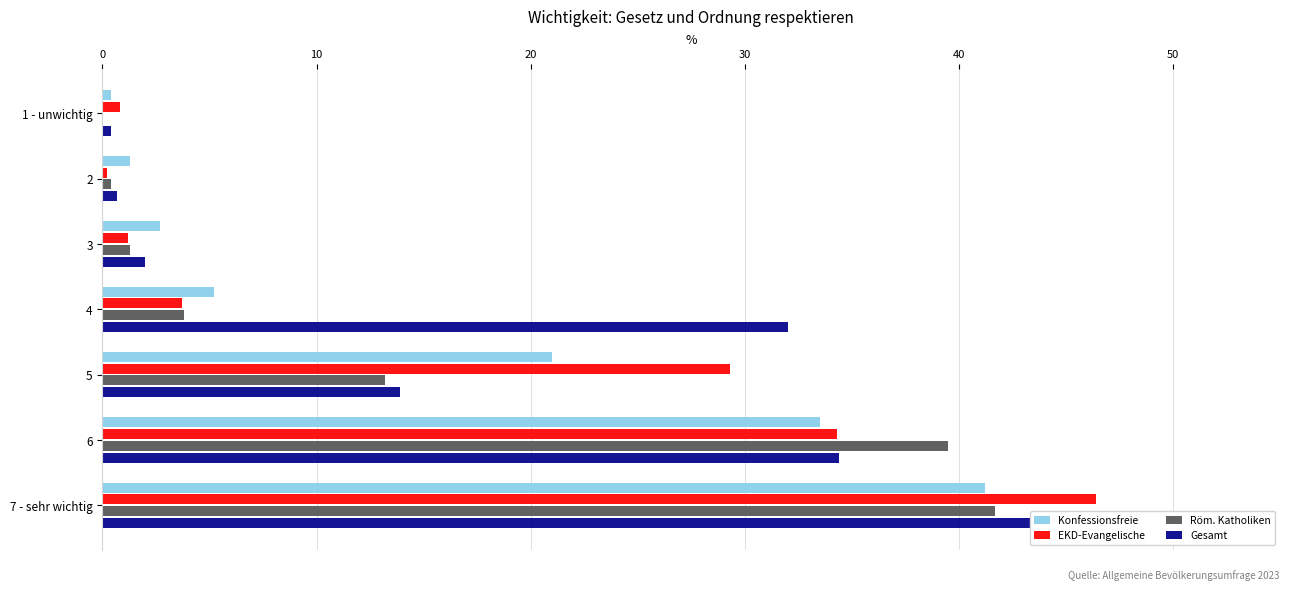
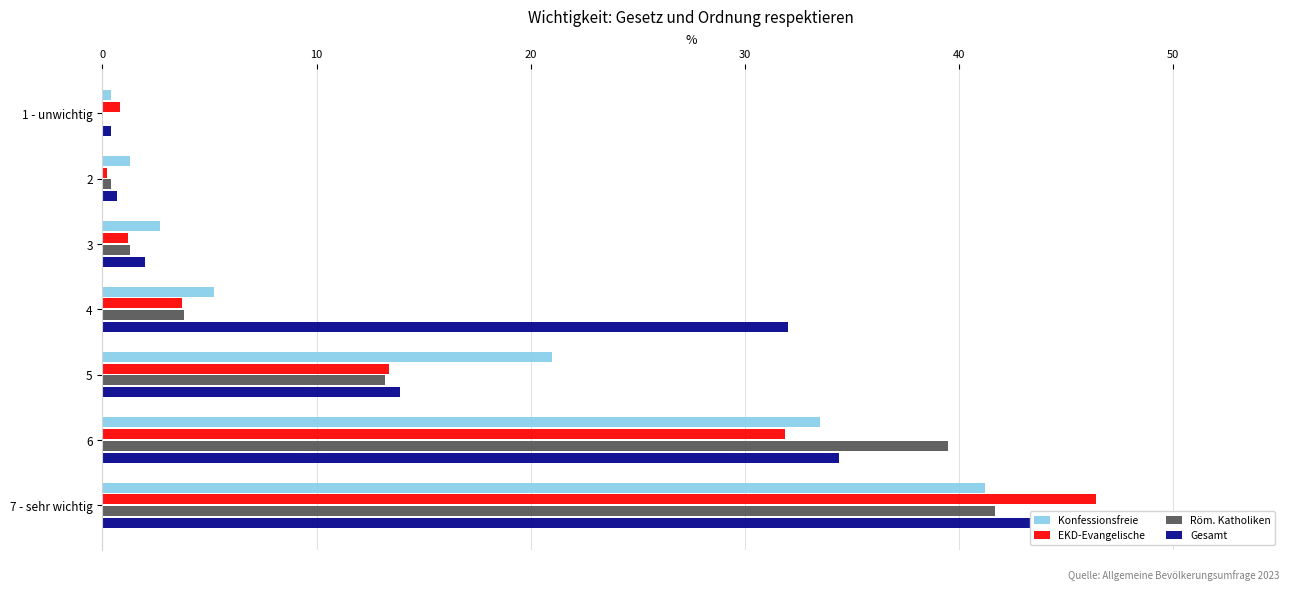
  {
    "Konfessionsfreie": {
      "1 - unwichtig": 0.4,
      "2": 1.3,
      "3": 2.7,
      "4": 5.2,
      "5": 21.0,
      "6": 33.5,
      "7 - sehr wichtig": 41.2
    },
    "EKD-Evangelische": {
      "1 - unwichtig": 0.8,
      "2": 0.2,
      "3": 1.2,
      "4": 3.7,
-     "5": 29.3,
-     "6": 34.3,
+     "5": 13.4,
+     "6": 31.9,
      "7 - sehr wichtig": 46.4
    },
    "Röm. Katholiken": {
      "1 - unwichtig": 0.0,
      "2": 0.4,
      "3": 1.3,
      "4": 3.8,
      "5": 13.2,
      "6": 39.5,
      "7 - sehr wichtig": 41.7
    },
    "Gesamt": {
      "1 - unwichtig": 0.4,
      "2": 0.7,
      "3": 2.0,
      "4": 32.0,
      "5": 13.9,
      "6": 34.4
    }
  }
